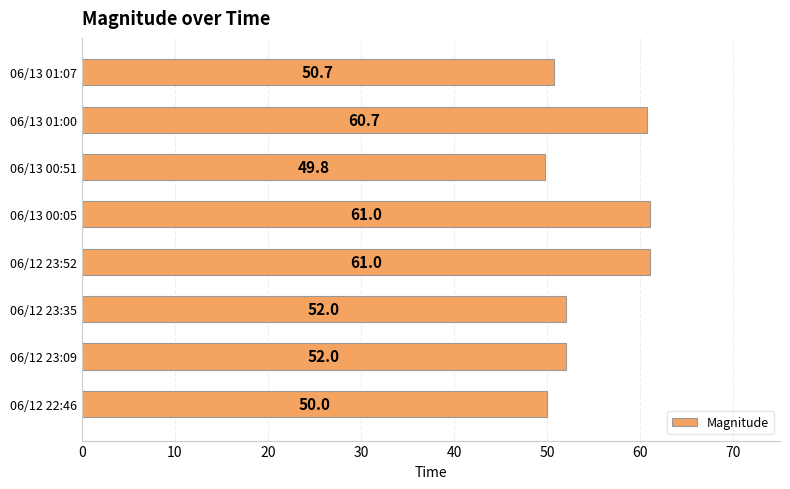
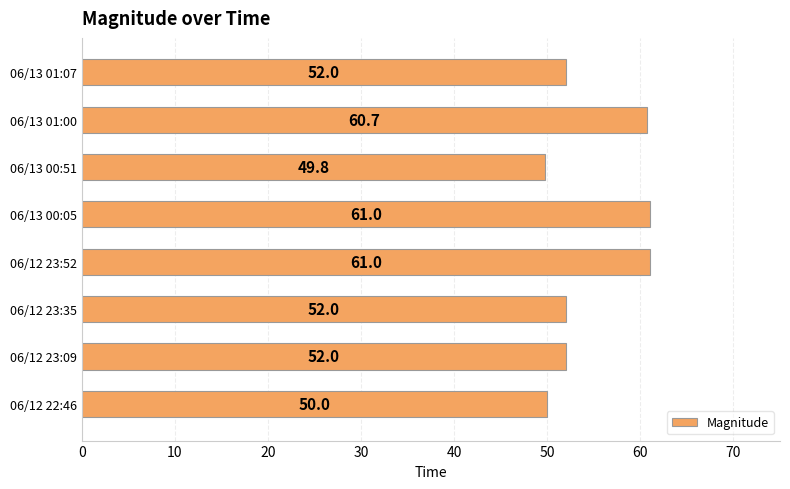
  {
-   "06/13 01:07": 50.7,
+   "06/13 01:07": 52.0,
    "06/13 01:00": 60.7,
    "06/13 00:51": 49.8,
    "06/13 00:05": 61.0,
    "06/12 23:52": 61.0,
    "06/12 23:35": 52.0,
    "06/12 23:09": 52.0,
    "06/12 22:46": 50.0
  }
